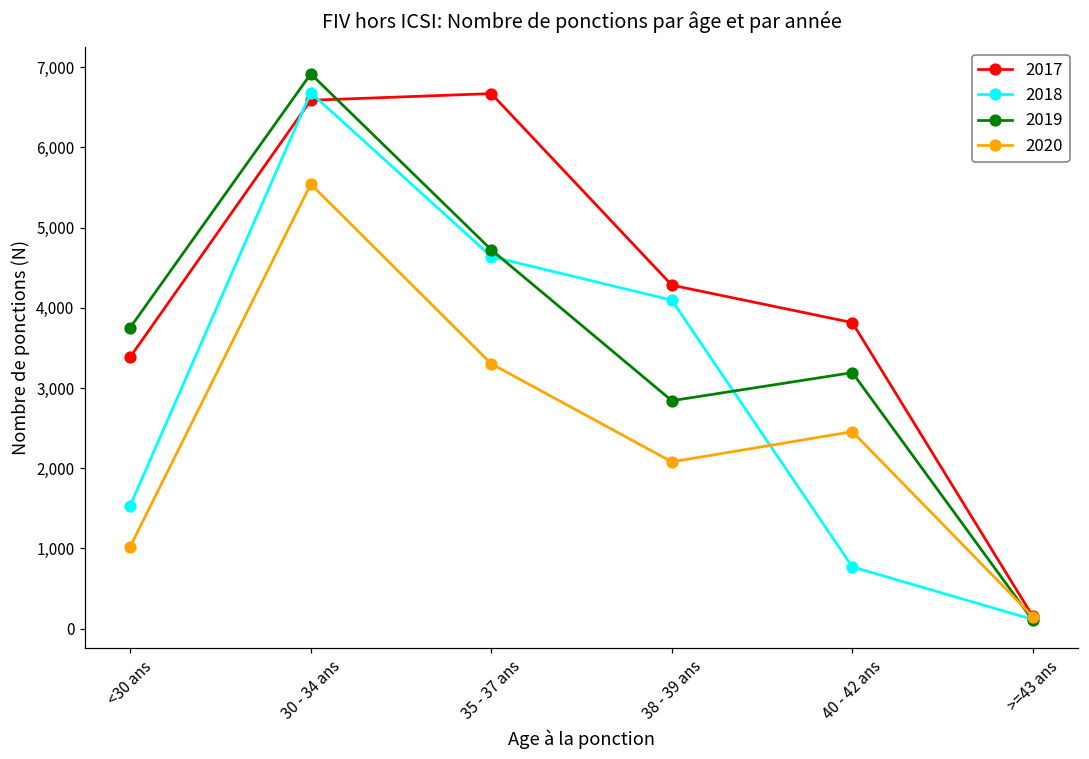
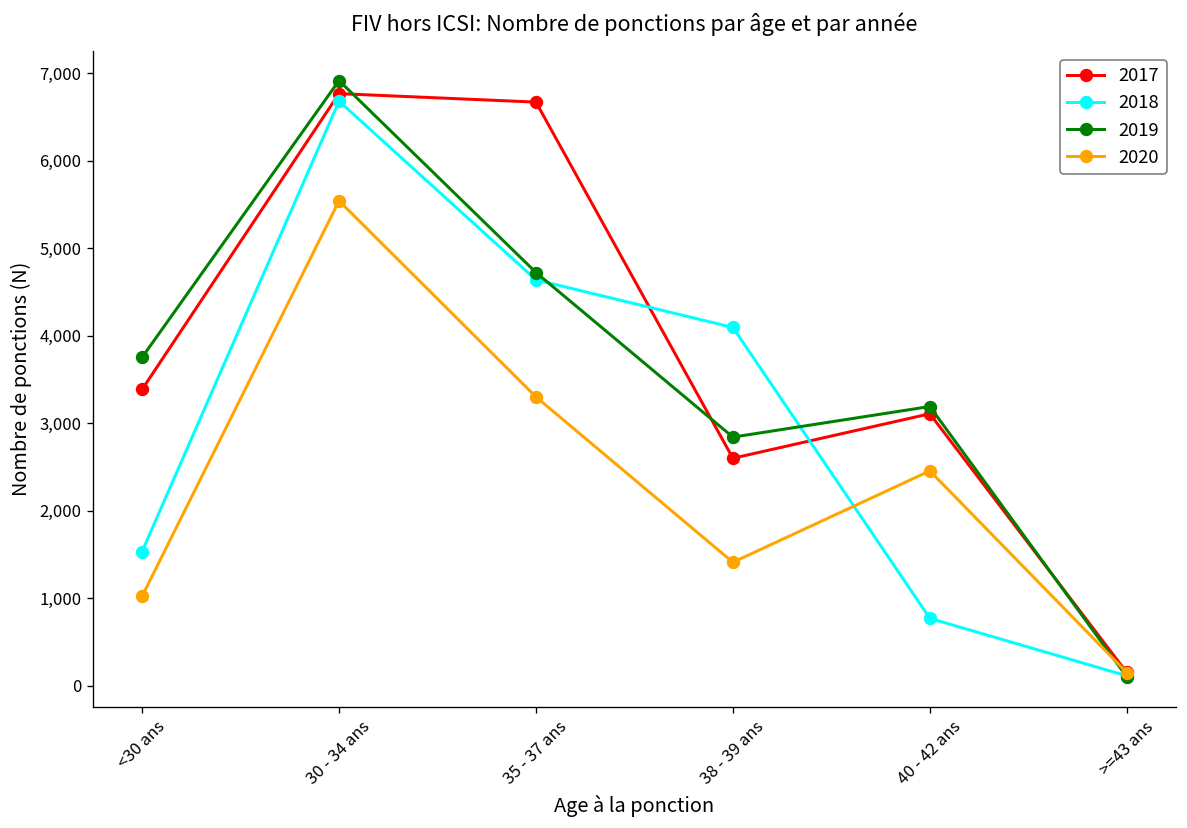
  {
    "2017": {
      "<30 ans": "3,400",
-     "30 - 34 ans": "6,600",
+     "30 - 34 ans": "6,800",
      "35 - 37 ans": "6,700",
-     "38 - 39 ans": "4,300",
-     "40 - 42 ans": "3,800"
+     "38 - 39 ans": "2,600",
+     "40 - 42 ans": "3,100"
    },
    "2018": {
      "<30 ans": "1,500",
      "30 - 34 ans": "6,700",
      "35 - 37 ans": "4,600",
      "38 - 39 ans": "4,100",
      "40 - 42 ans": "800"
    },
    "2019": {
      "<30 ans": "3,800",
      "30 - 34 ans": "6,900",
      "35 - 37 ans": "4,700",
      "38 - 39 ans": "2,800",
      "40 - 42 ans": "3,200"
    },
    "2020": {
      "<30 ans": "1,000",
      "30 - 34 ans": "5,500",
      "35 - 37 ans": "3,300",
-     "38 - 39 ans": "2,100",
+     "38 - 39 ans": "1,400",
      "40 - 42 ans": "2,500"
    }
  }
